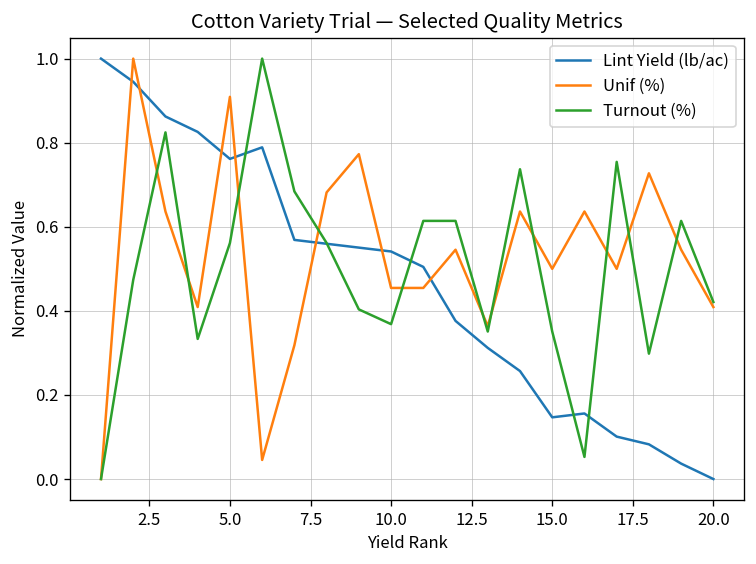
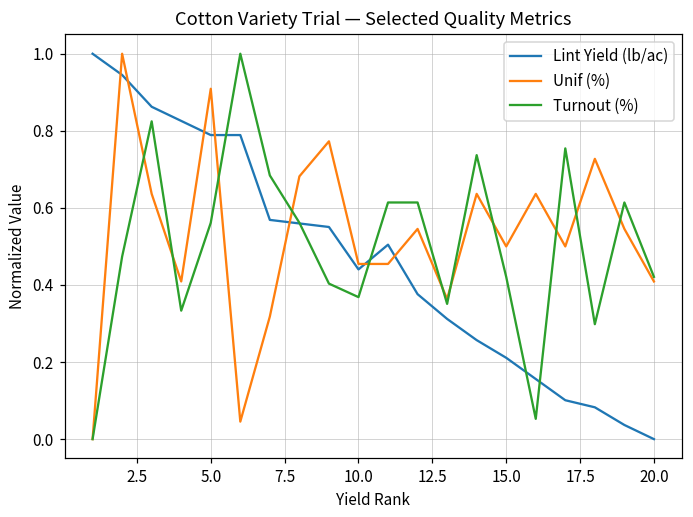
  {
    "Lint Yield (lb/ac)": {
-     "5.0": 0.76,
-     "10.0": 0.54,
-     "15.0": 0.15,
+     "5.0": 0.79,
+     "10.0": 0.44,
+     "15.0": 0.21,
      "20.0": 0.00
    },
    "Unif (%)": {
      "5.0": 0.91,
      "10.0": 0.45,
      "15.0": 0.50,
      "20.0": 0.41
    },
    "Turnout (%)": {
      "5.0": 0.56,
      "10.0": 0.37,
-     "15.0": 0.35,
+     "15.0": 0.42,
      "20.0": 0.42
    }
  }
